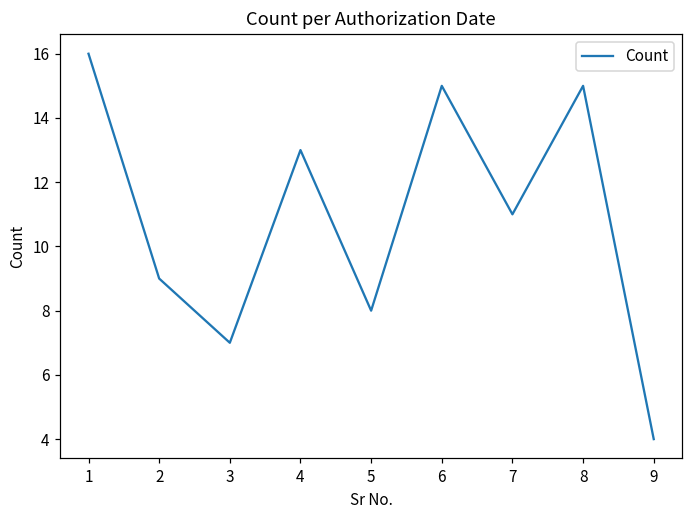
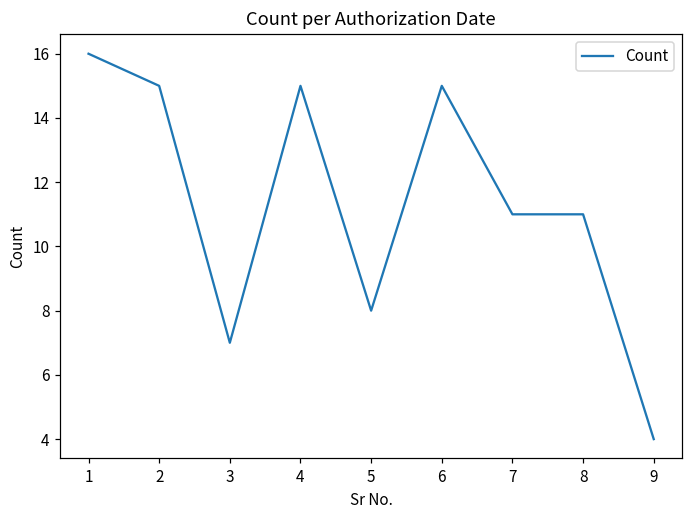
  {
    "1": 16,
-   "2": 9,
+   "2": 15,
    "3": 7,
-   "4": 13,
+   "4": 15,
    "5": 8,
    "6": 15,
    "7": 11,
-   "8": 15,
+   "8": 11,
    "9": 4
  }
